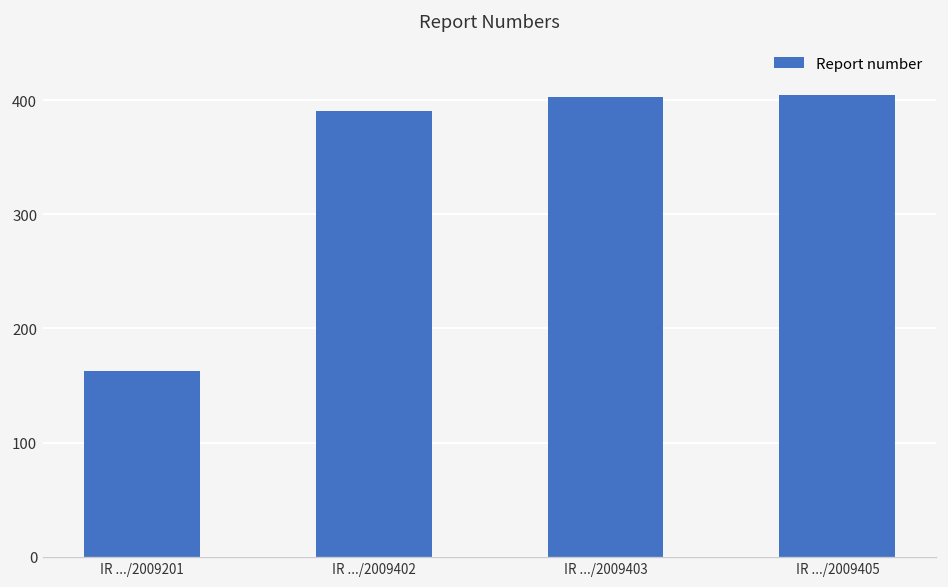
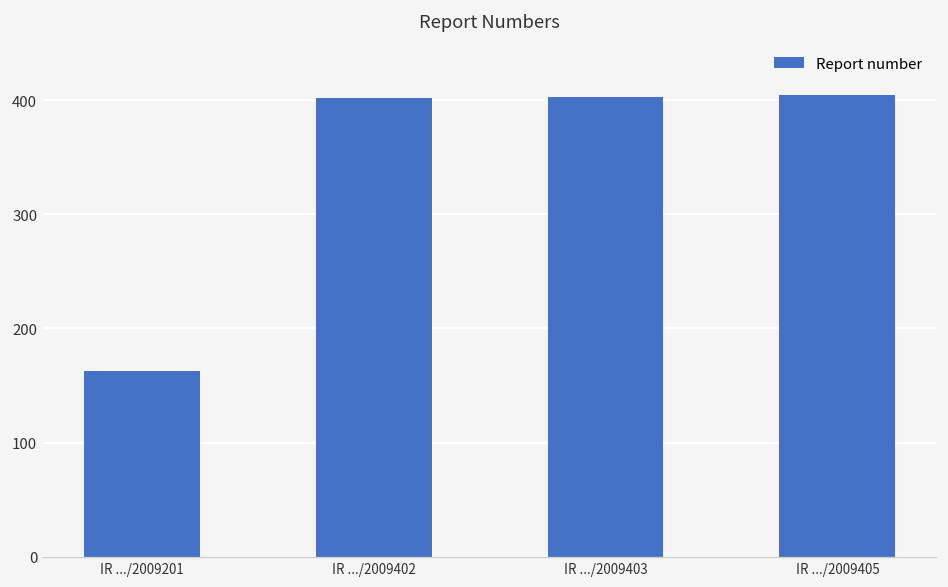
  {
    "IR .../2009201": 160,
-   "IR .../2009402": 390,
+   "IR .../2009402": 400,
    "IR .../2009403": 400,
    "IR .../2009405": 410
  }
